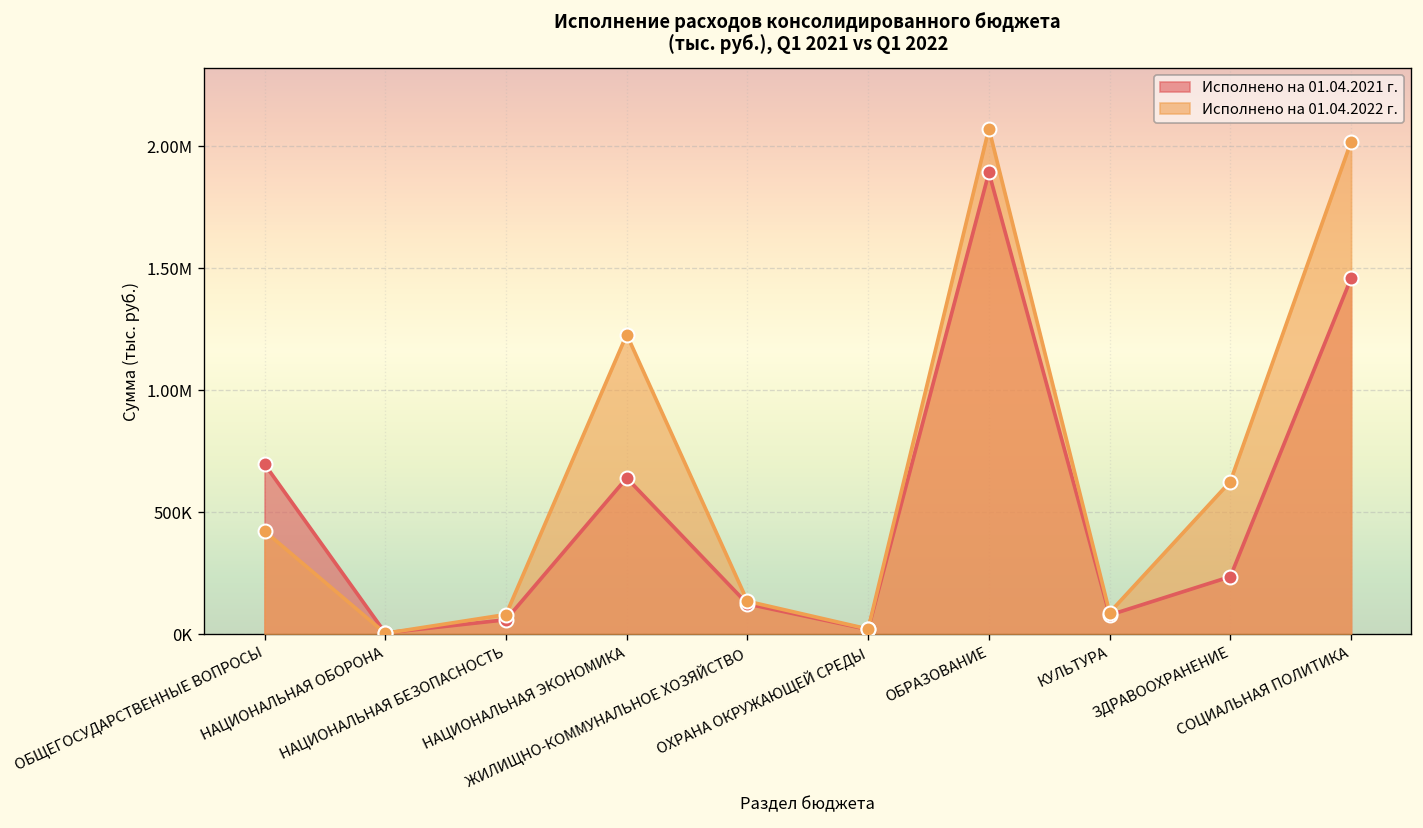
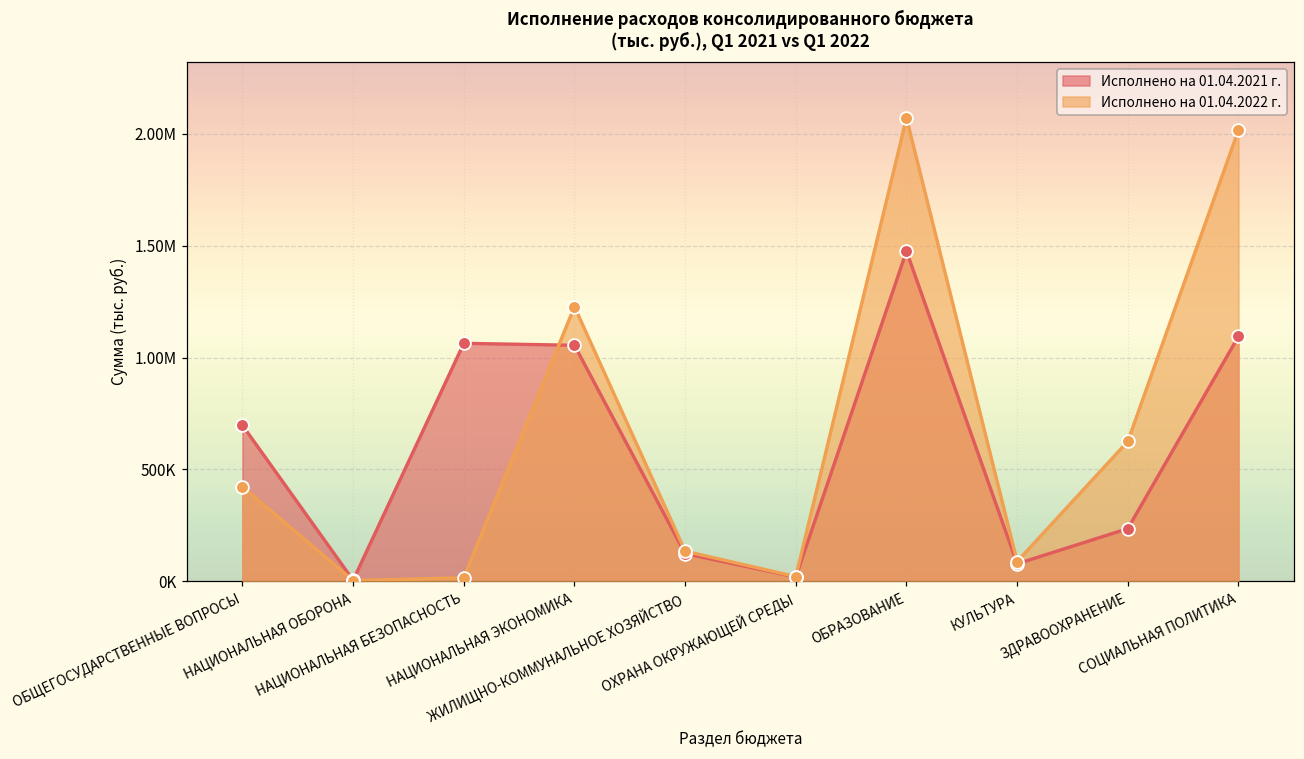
  {
    "Исполнено на 01.04.2021 г.": {
      "ОБЩЕГОСУДАРСТВЕННЫЕ ВОПРОСЫ": 700000,
-     "НАЦИОНАЛЬНАЯ БЕЗОПАСНОСТЬ": 60000,
-     "НАЦИОНАЛЬНАЯ ЭКОНОМИКА": 640000,
-     "ОБРАЗОВАНИЕ": 1890000,
+     "НАЦИОНАЛЬНАЯ БЕЗОПАСНОСТЬ": 1060000,
+     "НАЦИОНАЛЬНАЯ ЭКОНОМИКА": 1050000,
+     "ОБРАЗОВАНИЕ": 1480000,
      "ЗДРАВООХРАНЕНИЕ": 240000,
-     "СОЦИАЛЬНАЯ ПОЛИТИКА": 1460000
+     "СОЦИАЛЬНАЯ ПОЛИТИКА": 1090000
    },
    "Исполнено на 01.04.2022 г.": {
      "ОБЩЕГОСУДАРСТВЕННЫЕ ВОПРОСЫ": 420000,
-     "НАЦИОНАЛЬНАЯ БЕЗОПАСНОСТЬ": 80000,
+     "НАЦИОНАЛЬНАЯ БЕЗОПАСНОСТЬ": 20000,
      "НАЦИОНАЛЬНАЯ ЭКОНОМИКА": 1230000,
      "ОБРАЗОВАНИЕ": 2070000,
      "ЗДРАВООХРАНЕНИЕ": 630000,
      "СОЦИАЛЬНАЯ ПОЛИТИКА": 2020000
    }
  }
